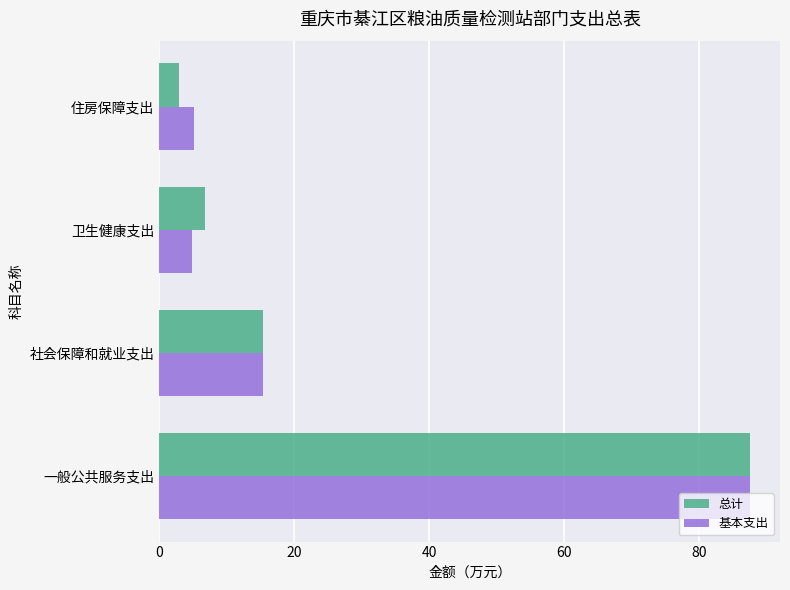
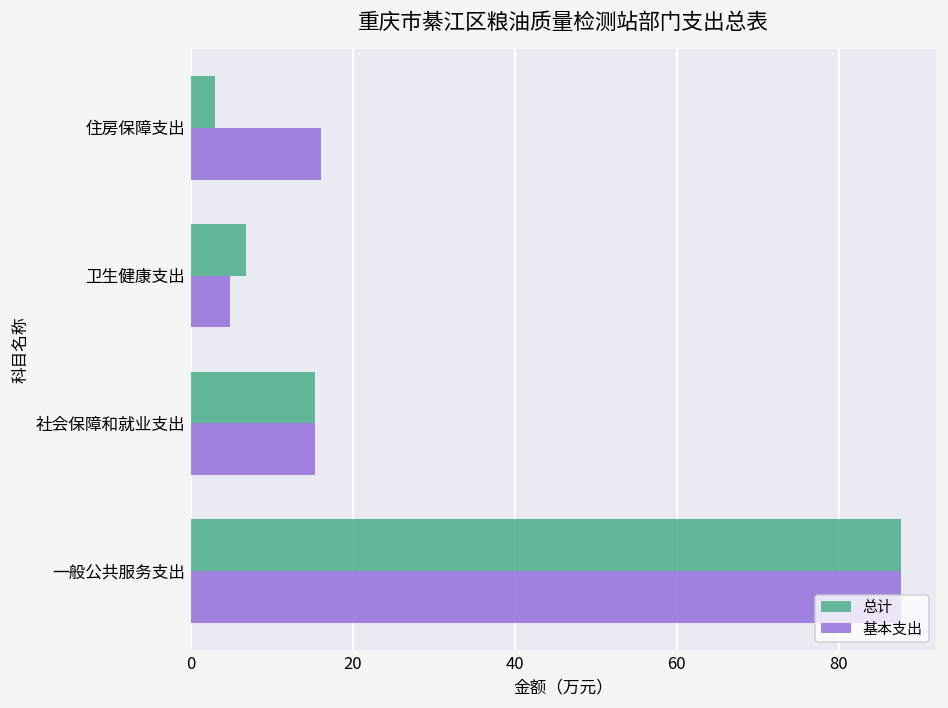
  {
    "总计": {
      "住房保障支出": 3,
      "卫生健康支出": 7,
      "社会保障和就业支出": 15,
      "一般公共服务支出": 88
    },
    "基本支出": {
-     "住房保障支出": 5,
+     "住房保障支出": 16,
      "卫生健康支出": 5,
      "社会保障和就业支出": 15
    }
  }
